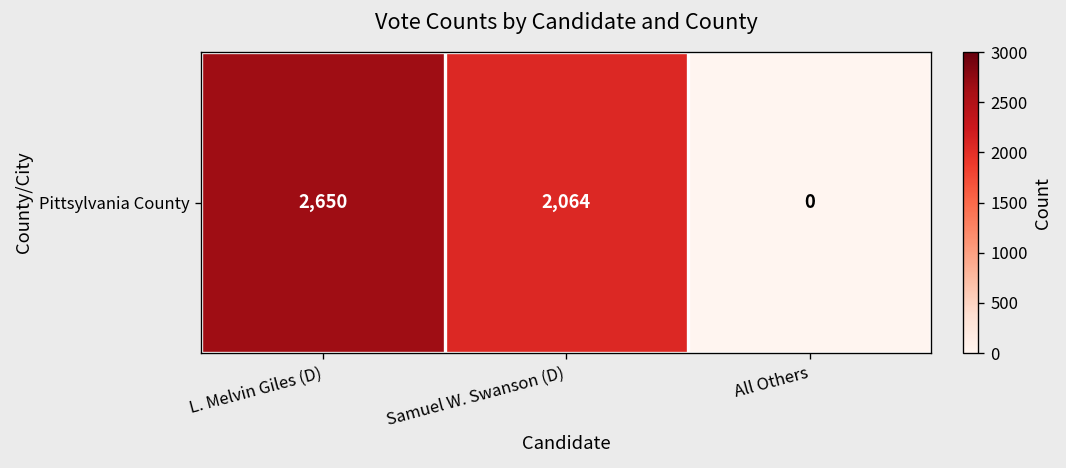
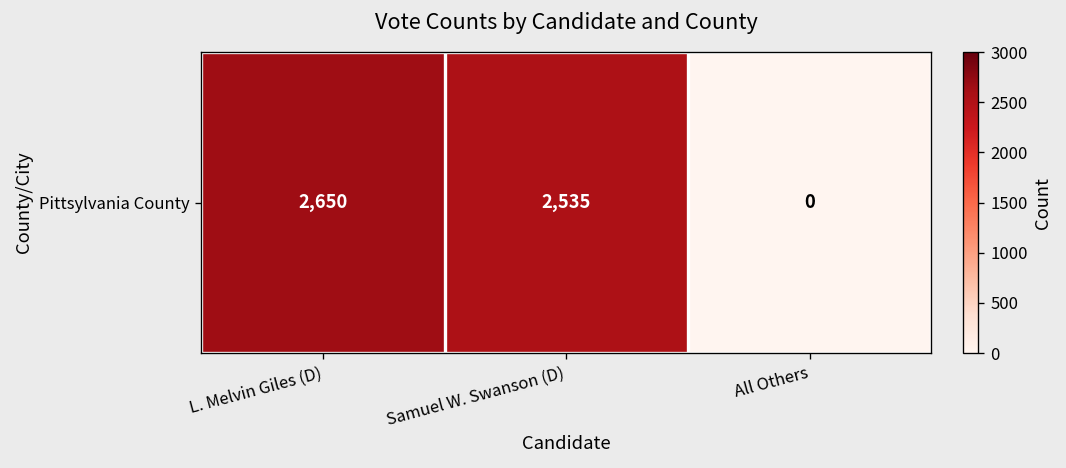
  {
    "Pittsylvania County": {
      "L. Melvin Giles (D)": "2,650",
-     "Samuel W. Swanson (D)": "2,064",
+     "Samuel W. Swanson (D)": "2,535",
      "All Others": "0"
    }
  }
